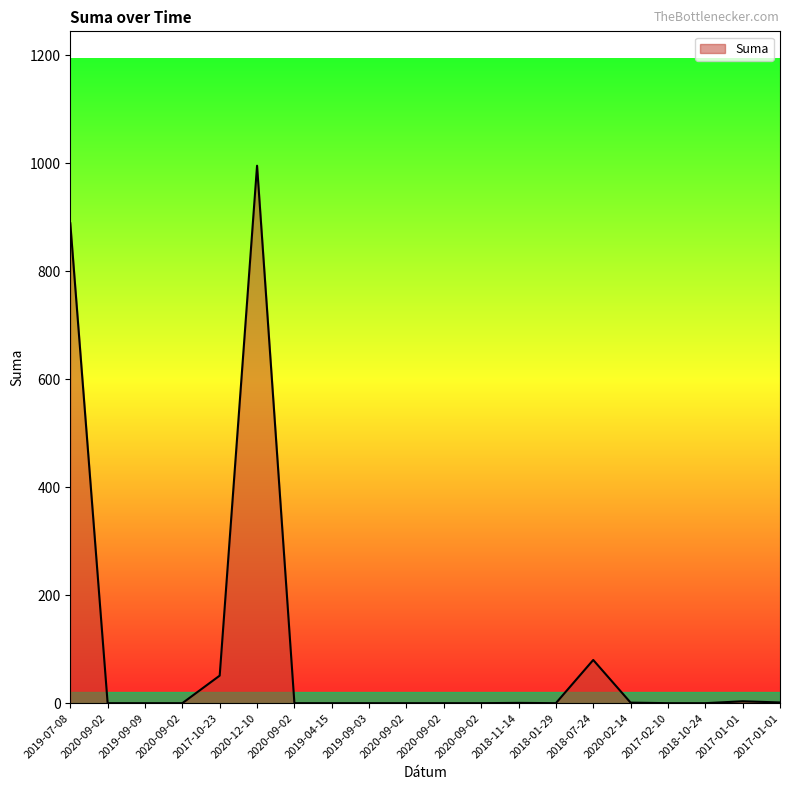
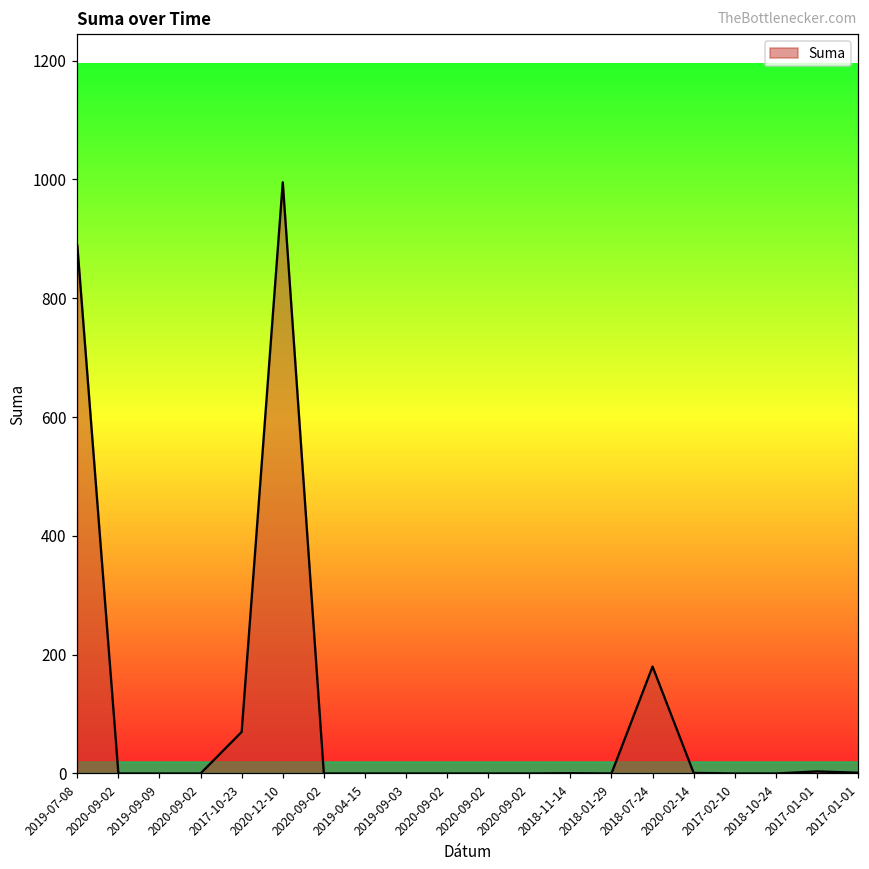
  {
    "2019-07-08": 890,
-   "2017-10-23": 50,
+   "2017-10-23": 70,
    "2020-12-10": 1000,
-   "2018-07-24": 80
+   "2018-07-24": 180
  }
